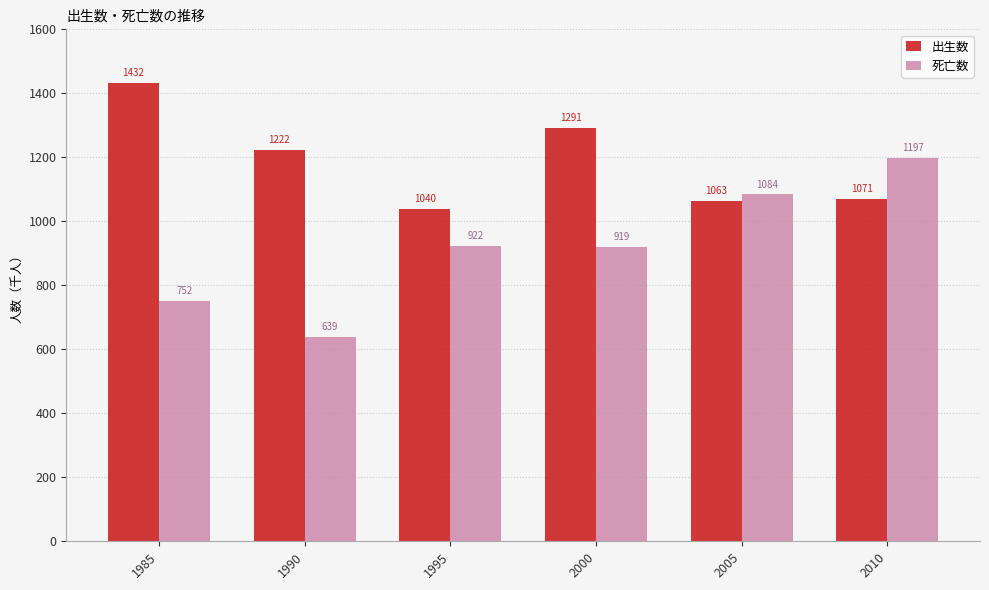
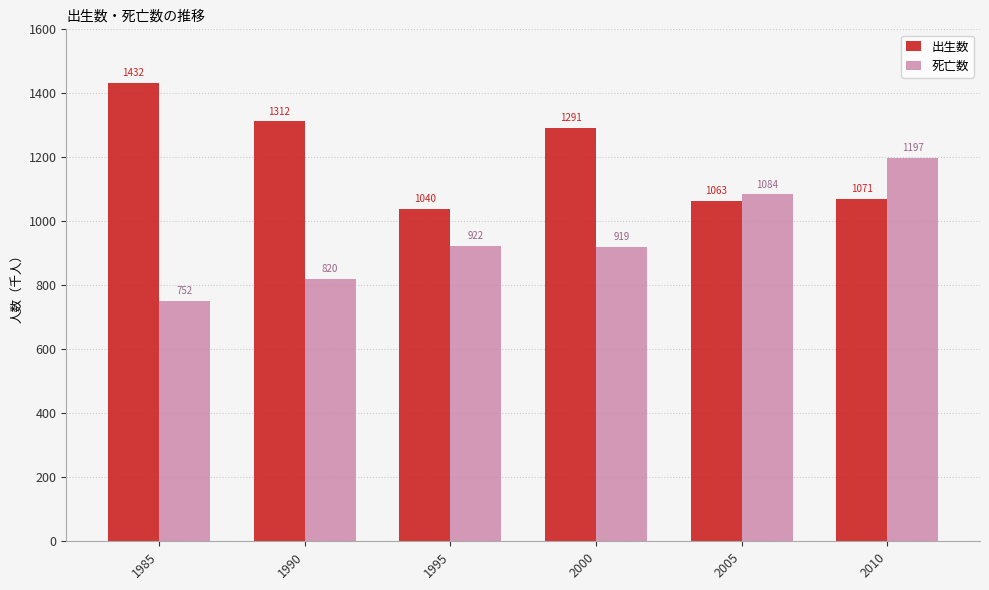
  {
    "出生数": {
      "1985": 1432,
-     "1990": 1222,
+     "1990": 1312,
      "1995": 1040,
      "2000": 1291,
      "2005": 1063,
      "2010": 1071
    },
    "死亡数": {
      "1985": 752,
-     "1990": 639,
+     "1990": 820,
      "1995": 922,
      "2000": 919,
      "2005": 1084,
      "2010": 1197
    }
  }
